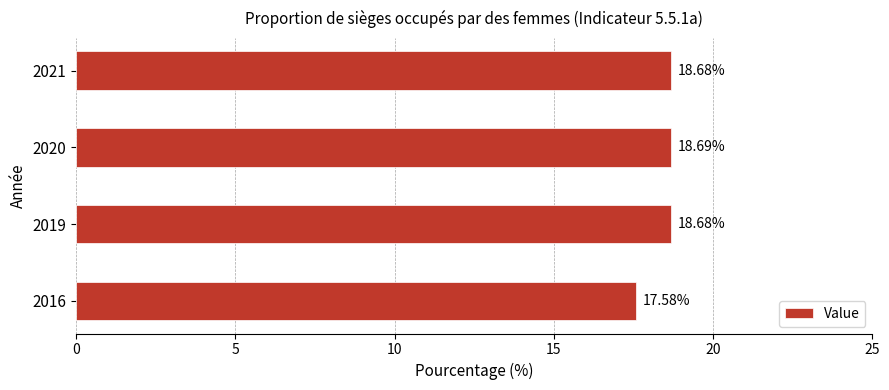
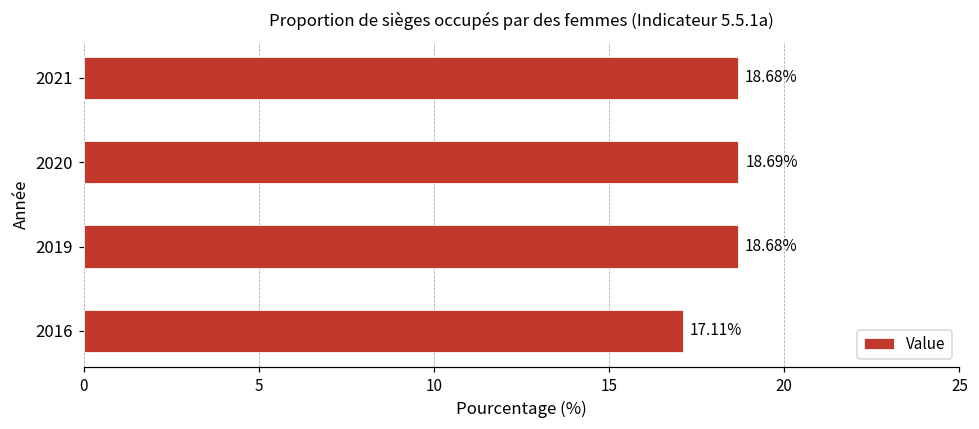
  {
    "2021": "18.68%",
    "2020": "18.69%",
    "2019": "18.68%",
-   "2016": "17.58%"
+   "2016": "17.11%"
  }
